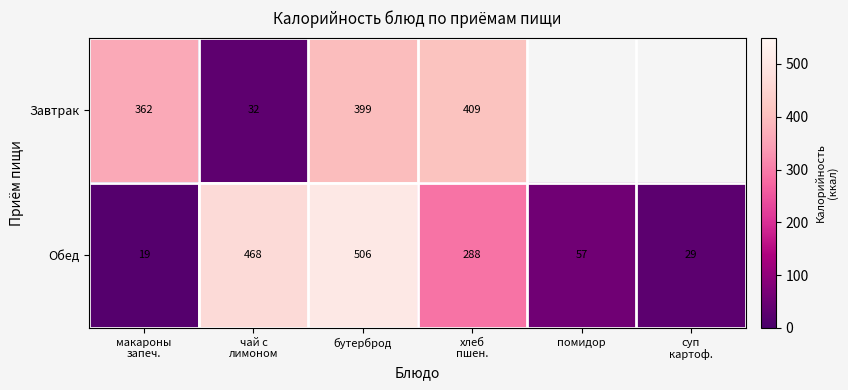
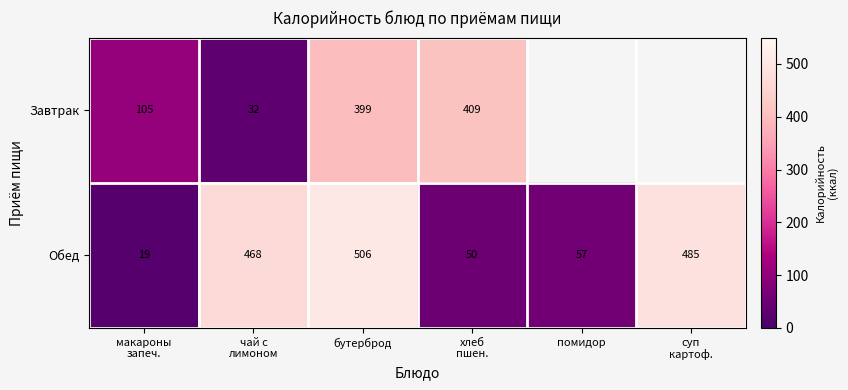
  {
    "Завтрак": {
-     "макароны запеч.": 362,
+     "макароны запеч.": 105,
      "чай с лимоном": 32,
      "бутерброд": 399,
      "хлеб пшен.": 409
    },
    "Обед": {
      "макароны запеч.": 19,
      "чай с лимоном": 468,
      "бутерброд": 506,
-     "хлеб пшен.": 288,
+     "хлеб пшен.": 50,
      "помидор": 57,
-     "суп картоф.": 29
+     "суп картоф.": 485
    }
  }
